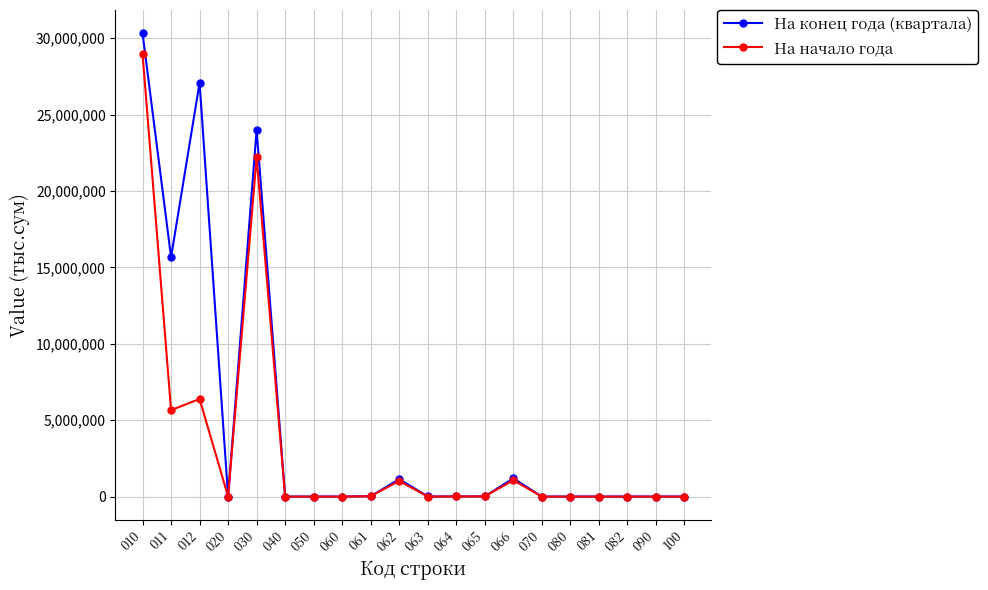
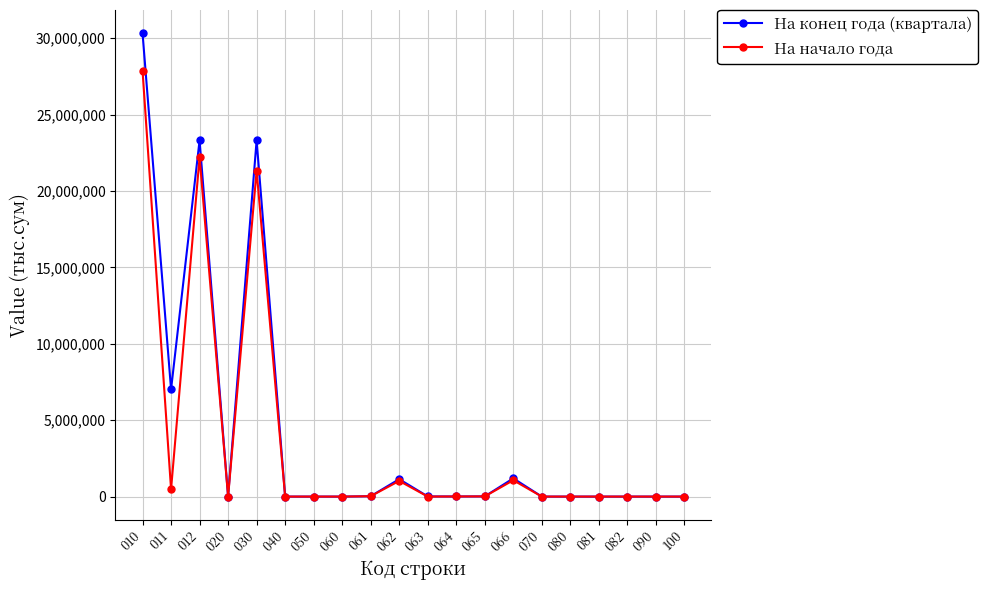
  {
    "На конец года (квартала)": {
      "010": "30,300,000",
-     "011": "15,700,000",
-     "012": "27,100,000",
-     "030": "24,000,000"
+     "011": "7,000,000",
+     "012": "23,300,000",
+     "030": "23,300,000"
    },
    "На начало года": {
-     "010": "29,000,000",
-     "011": "5,700,000",
-     "012": "6,400,000",
-     "030": "22,200,000"
+     "010": "27,900,000",
+     "011": "500,000",
+     "012": "22,200,000",
+     "030": "21,300,000"
    }
  }
